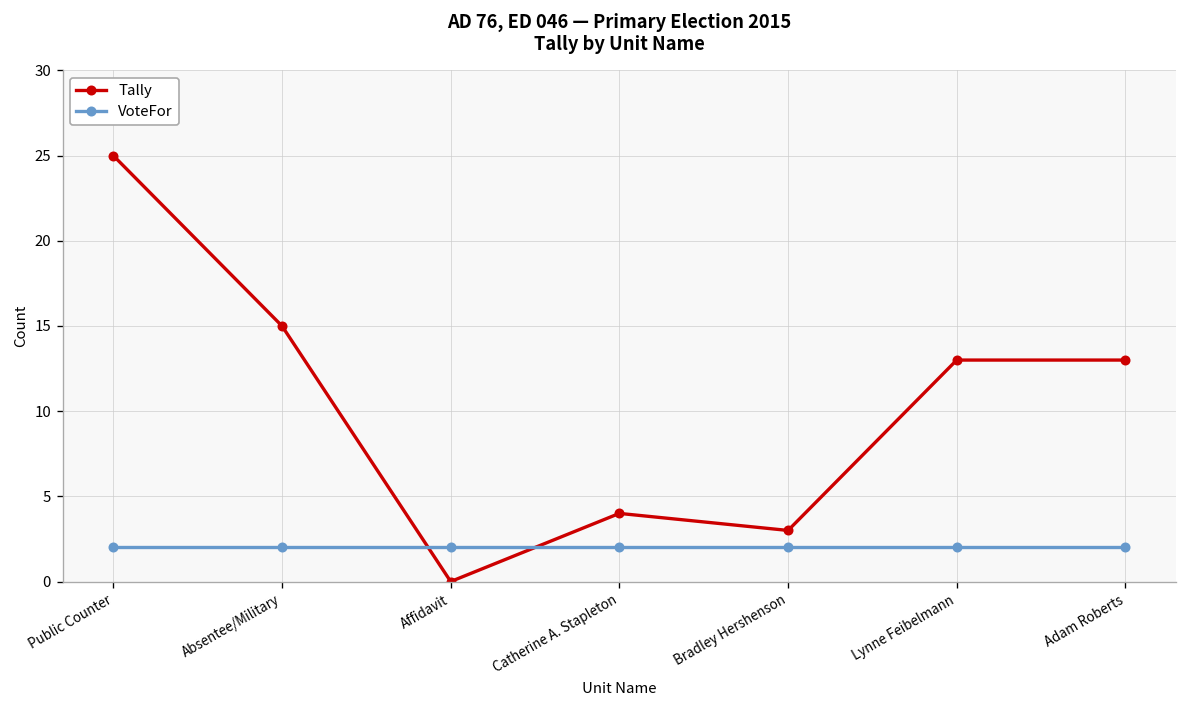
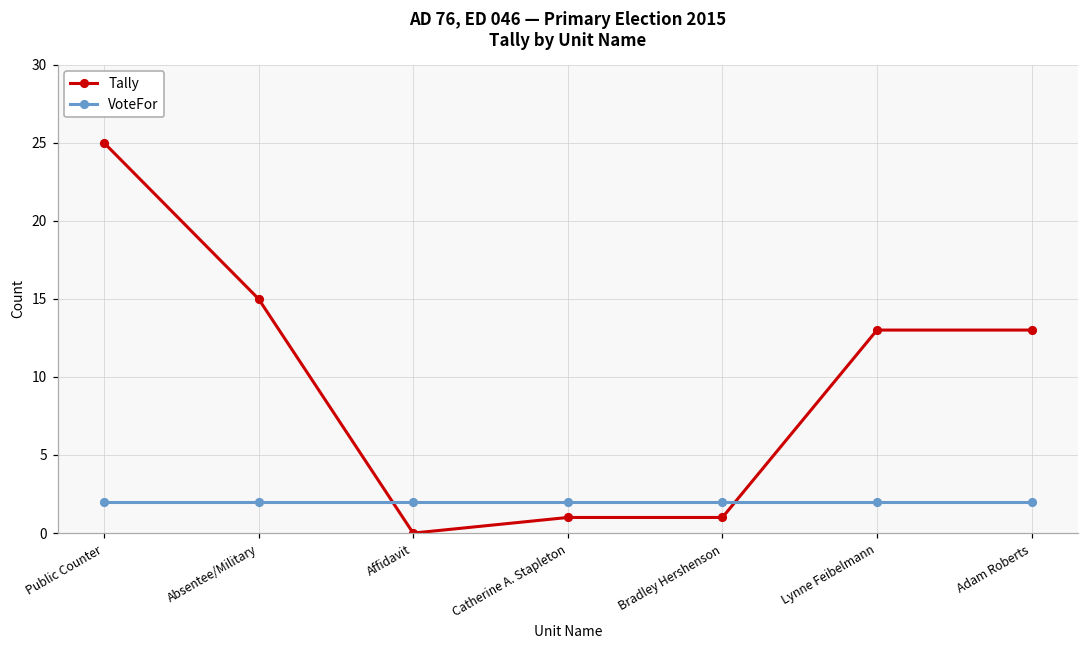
  {
    "Tally": {
      "Public Counter": 25,
      "Absentee/Military": 15,
      "Affidavit": 0,
-     "Catherine A. Stapleton": 4,
-     "Bradley Hershenson": 3,
+     "Catherine A. Stapleton": 1,
+     "Bradley Hershenson": 1,
      "Lynne Feibelmann": 13,
      "Adam Roberts": 13
    },
    "VoteFor": {
      "Public Counter": 2,
      "Absentee/Military": 2,
      "Affidavit": 2,
      "Catherine A. Stapleton": 2,
      "Bradley Hershenson": 2,
      "Lynne Feibelmann": 2,
      "Adam Roberts": 2
    }
  }
